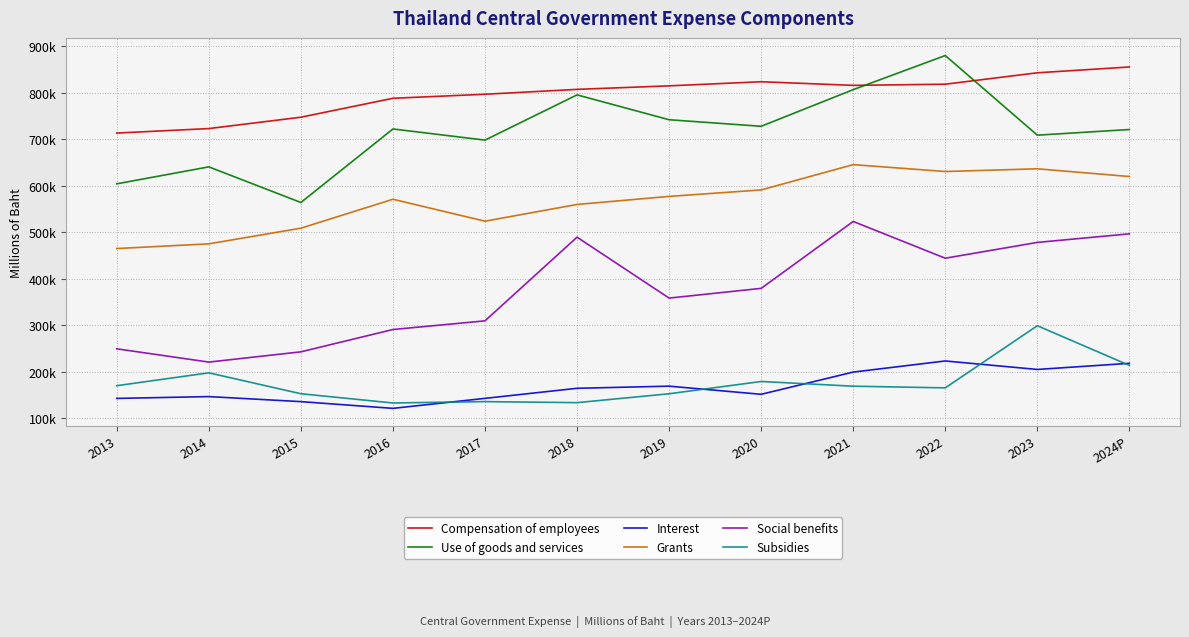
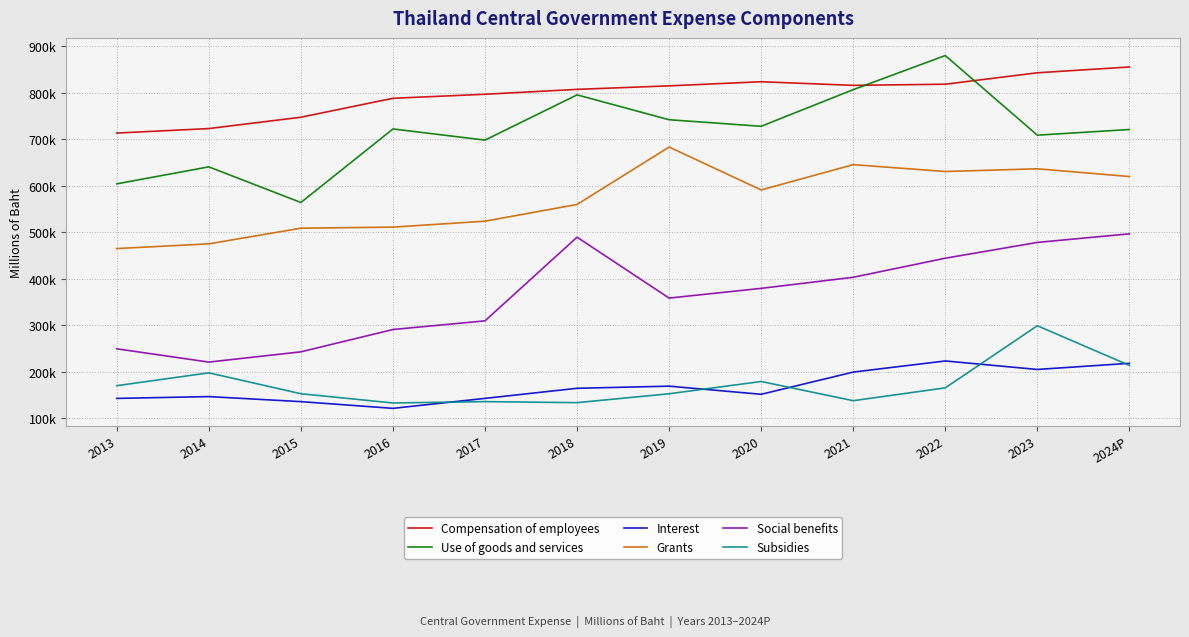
  {
    "Compensation of employees": {
      "2013": 710000,
      "2014": 720000,
      "2015": 750000,
      "2016": 790000,
      "2017": 800000,
      "2018": 810000,
      "2019": 810000,
      "2020": 820000,
      "2021": 820000,
      "2022": 820000,
      "2023": 840000,
      "2024P": 860000
    },
    "Use of goods and services": {
      "2013": 600000,
      "2014": 640000,
      "2015": 560000,
      "2016": 720000,
      "2017": 700000,
      "2018": 800000,
      "2019": 740000,
      "2020": 730000,
      "2021": 810000,
      "2022": 880000,
      "2023": 710000,
      "2024P": 720000
    },
    "Interest": {
      "2013": 140000,
      "2014": 150000,
      "2015": 140000,
      "2016": 120000,
      "2017": 140000,
      "2018": 160000,
      "2019": 170000,
      "2020": 150000,
      "2021": 200000,
      "2022": 220000,
      "2023": 200000
    },
    "Grants": {
      "2013": 460000,
      "2014": 470000,
      "2015": 510000,
-     "2016": 570000,
+     "2016": 510000,
      "2017": 520000,
      "2018": 560000,
-     "2019": 580000,
+     "2019": 680000,
      "2020": 590000,
      "2021": 650000,
      "2022": 630000,
      "2023": 640000,
      "2024P": 620000
    },
    "Social benefits": {
      "2013": 250000,
      "2014": 220000,
      "2015": 240000,
      "2016": 290000,
      "2017": 310000,
      "2018": 490000,
      "2019": 360000,
      "2020": 380000,
-     "2021": 520000,
+     "2021": 400000,
      "2022": 440000,
      "2023": 480000,
      "2024P": 500000
    },
    "Subsidies": {
      "2013": 170000,
      "2014": 200000,
      "2015": 150000,
      "2016": 130000,
      "2017": 140000,
      "2018": 130000,
      "2019": 150000,
      "2020": 180000,
-     "2021": 170000,
+     "2021": 140000,
      "2022": 170000,
      "2023": 300000
    }
  }
